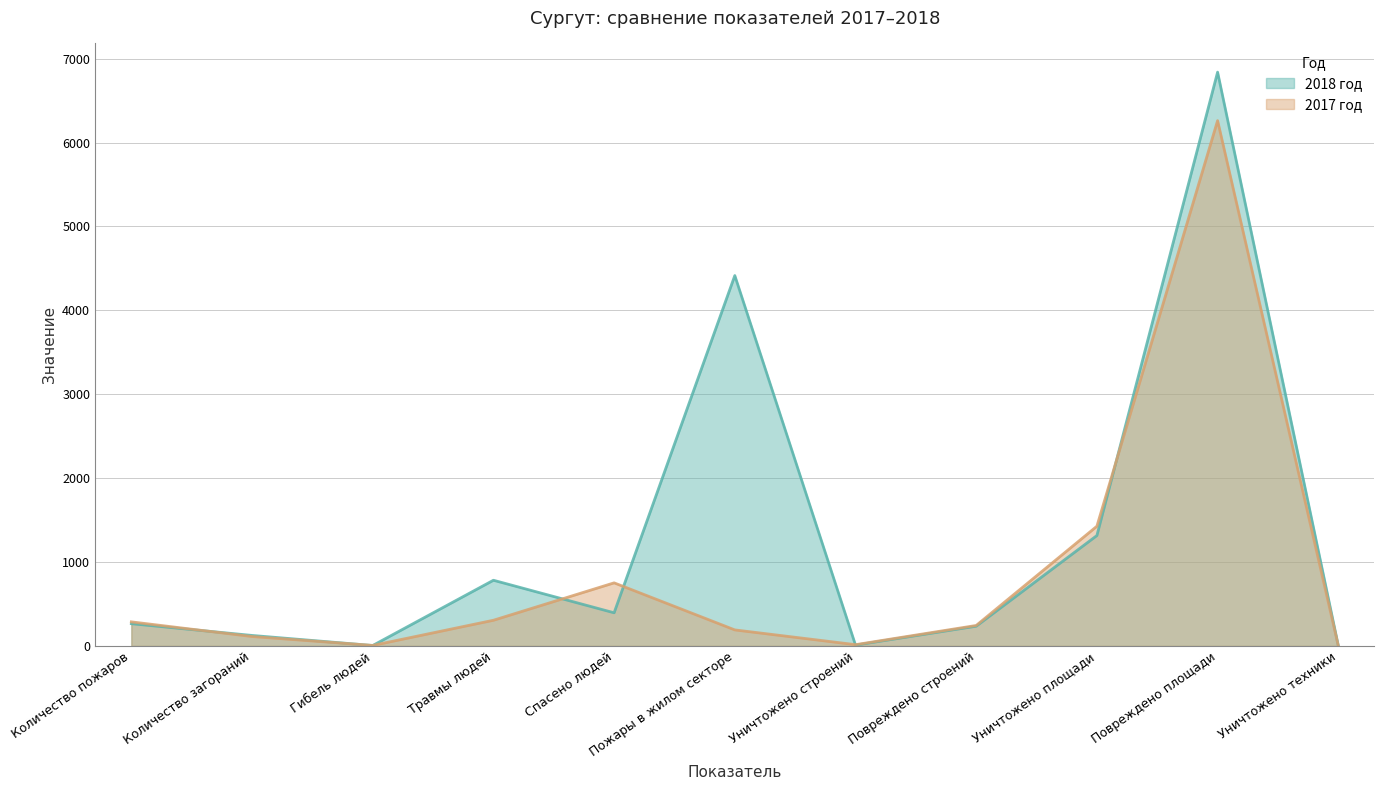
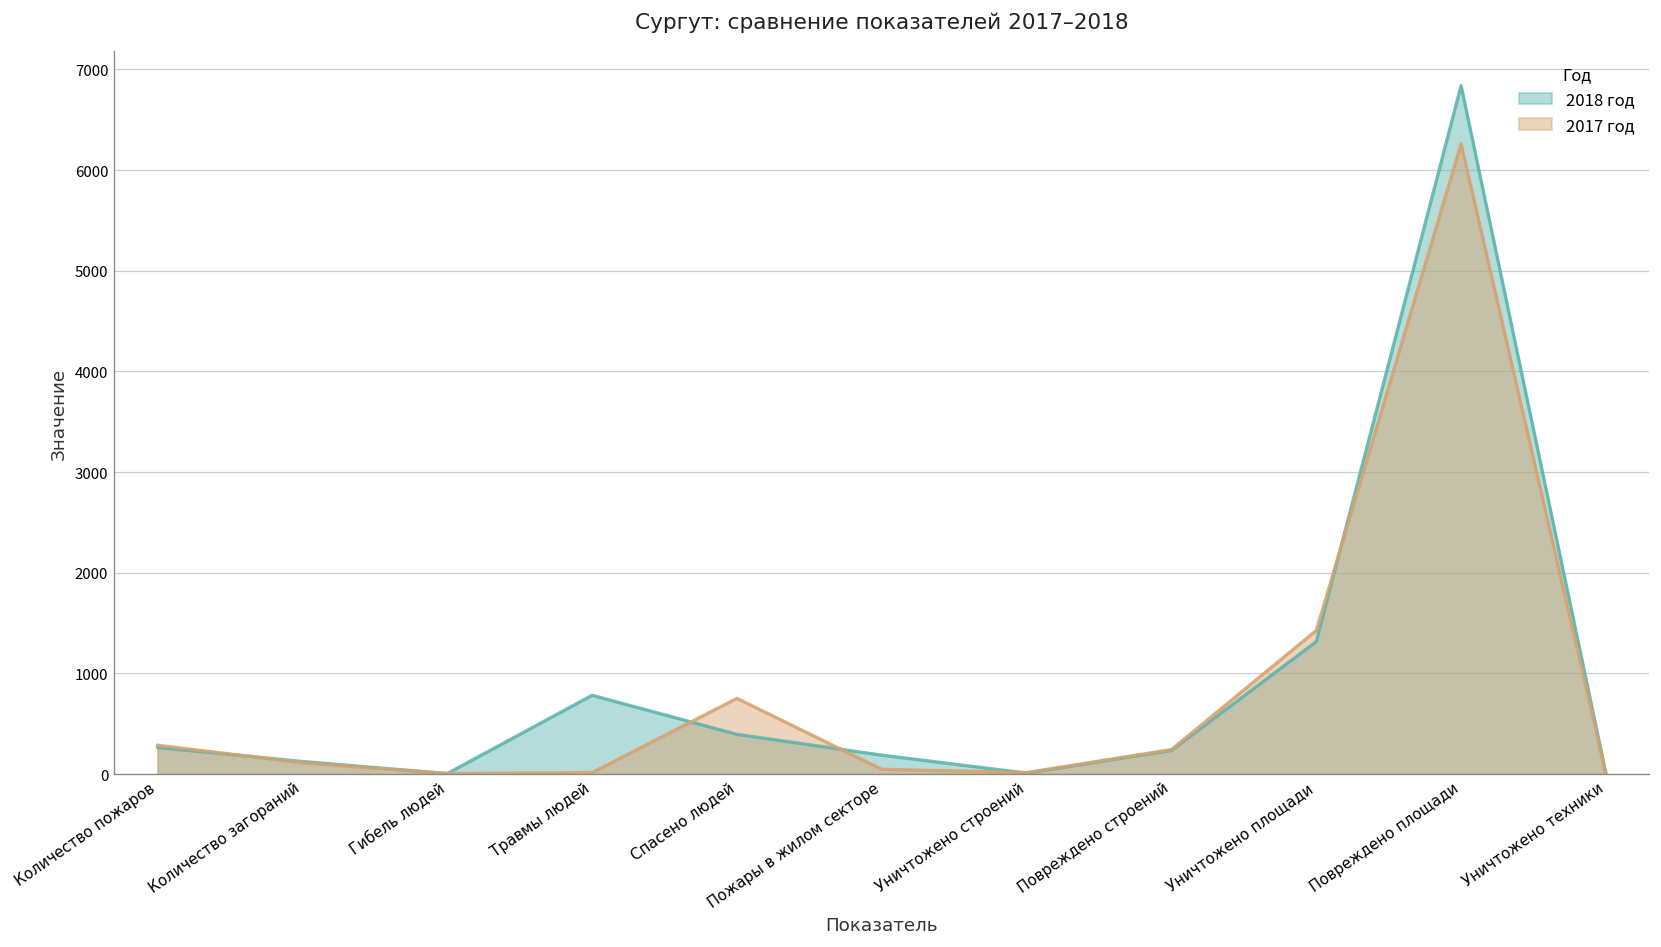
  {
    "2018 год": {
      "Травмы людей": 800,
      "Спасено людей": 400,
-     "Пожары в жилом секторе": 4400,
+     "Пожары в жилом секторе": 200,
      "Уничтожено площади": 1300,
      "Повреждено площади": 6800
    },
    "2017 год": {
-     "Травмы людей": 300,
+     "Травмы людей": 0,
      "Спасено людей": 800,
-     "Пожары в жилом секторе": 200,
+     "Пожары в жилом секторе": 0,
      "Уничтожено площади": 1400,
      "Повреждено площади": 6300
    }
  }
